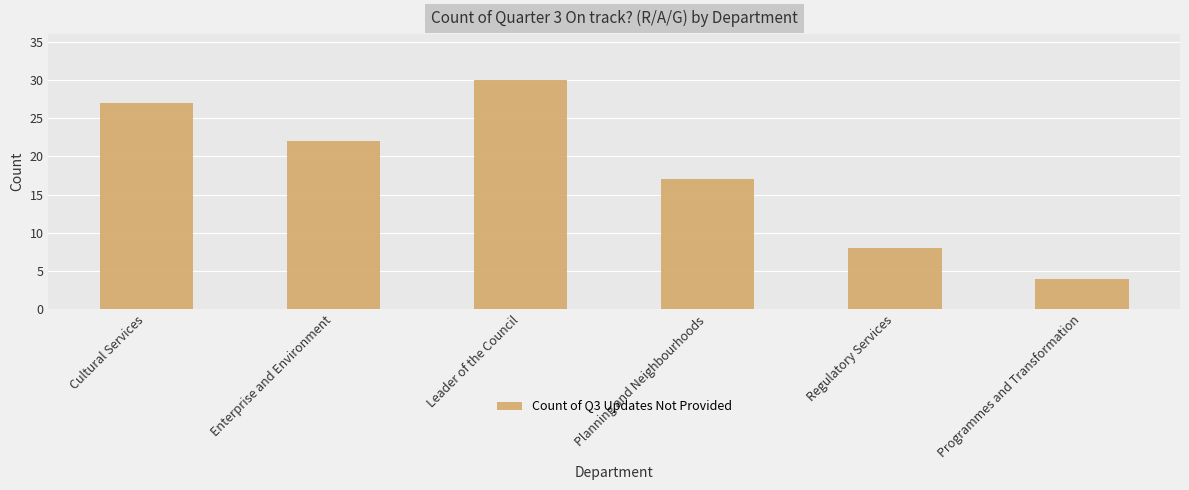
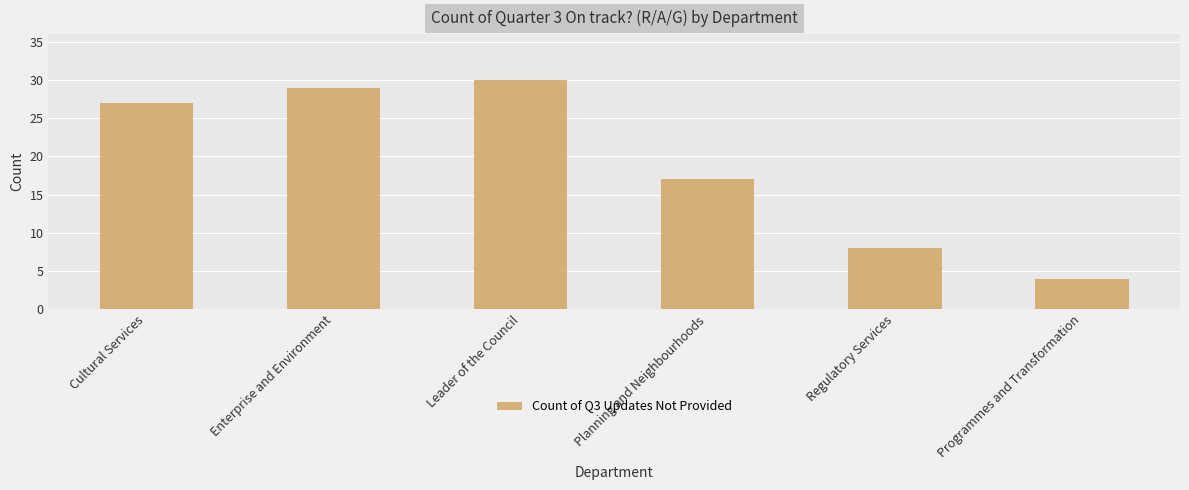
  {
    "Cultural Services": 27,
-   "Enterprise and Environment": 22,
+   "Enterprise and Environment": 29,
    "Leader of the Council": 30,
    "Planning and Neighbourhoods": 17,
    "Regulatory Services": 8,
    "Programmes and Transformation": 4
  }
